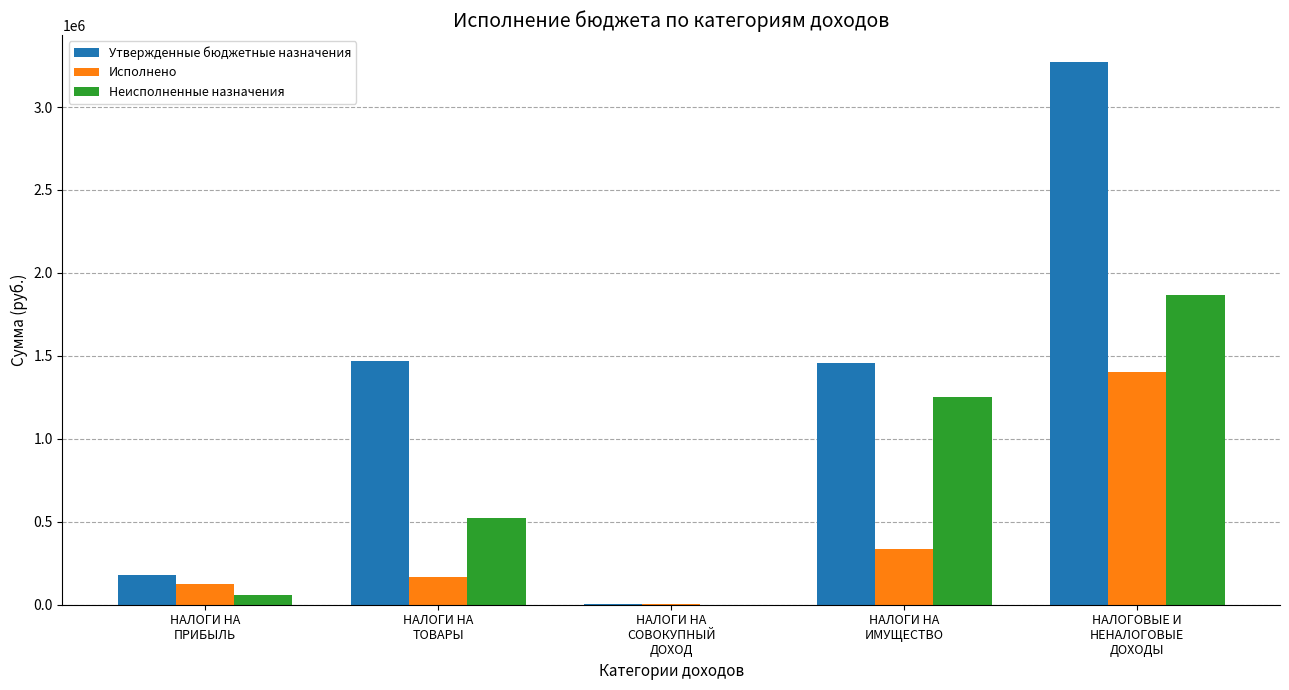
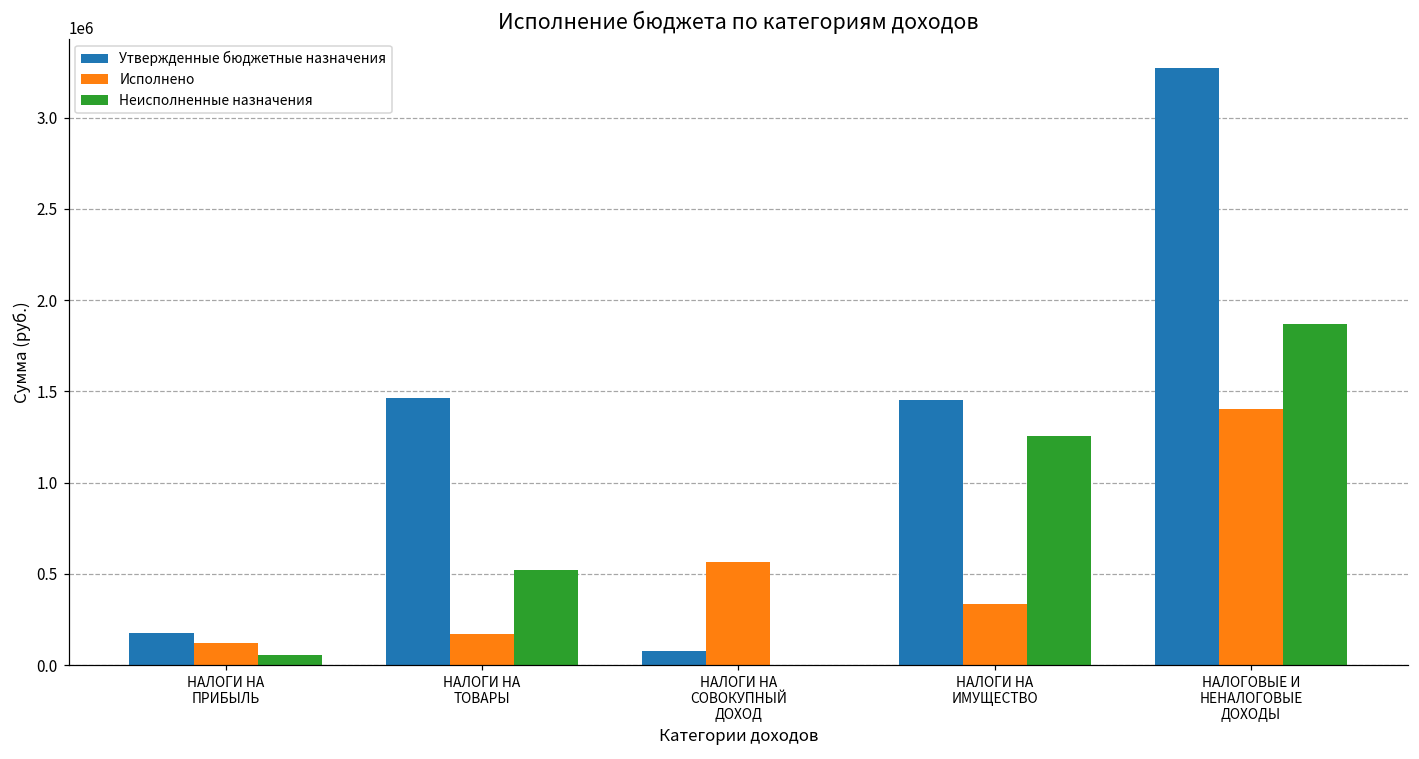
  {
    "Утвержденные бюджетные назначения": {
      "НАЛОГИ НА ПРИБЫЛЬ": 180000,
      "НАЛОГИ НА ТОВАРЫ": 1470000,
-     "НАЛОГИ НА СОВОКУПНЫЙ ДОХОД": 0,
+     "НАЛОГИ НА СОВОКУПНЫЙ ДОХОД": 80000,
      "НАЛОГИ НА ИМУЩЕСТВО": 1450000,
      "НАЛОГОВЫЕ И НЕНАЛОГОВЫЕ ДОХОДЫ": 3270000
    },
    "Исполнено": {
      "НАЛОГИ НА ПРИБЫЛЬ": 120000,
      "НАЛОГИ НА ТОВАРЫ": 170000,
-     "НАЛОГИ НА СОВОКУПНЫЙ ДОХОД": 0,
+     "НАЛОГИ НА СОВОКУПНЫЙ ДОХОД": 570000,
      "НАЛОГИ НА ИМУЩЕСТВО": 340000,
      "НАЛОГОВЫЕ И НЕНАЛОГОВЫЕ ДОХОДЫ": 1410000
    },
    "Неисполненные назначения": {
      "НАЛОГИ НА ПРИБЫЛЬ": 60000,
      "НАЛОГИ НА ТОВАРЫ": 520000,
      "НАЛОГИ НА ИМУЩЕСТВО": 1250000,
      "НАЛОГОВЫЕ И НЕНАЛОГОВЫЕ ДОХОДЫ": 1870000
    }
  }
